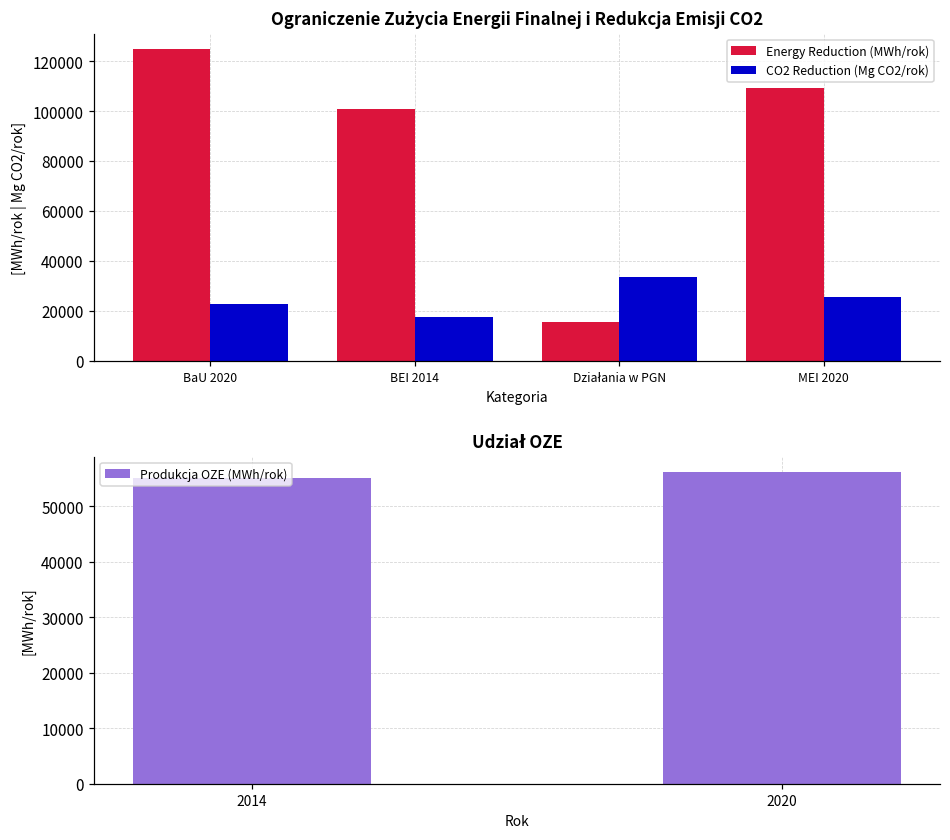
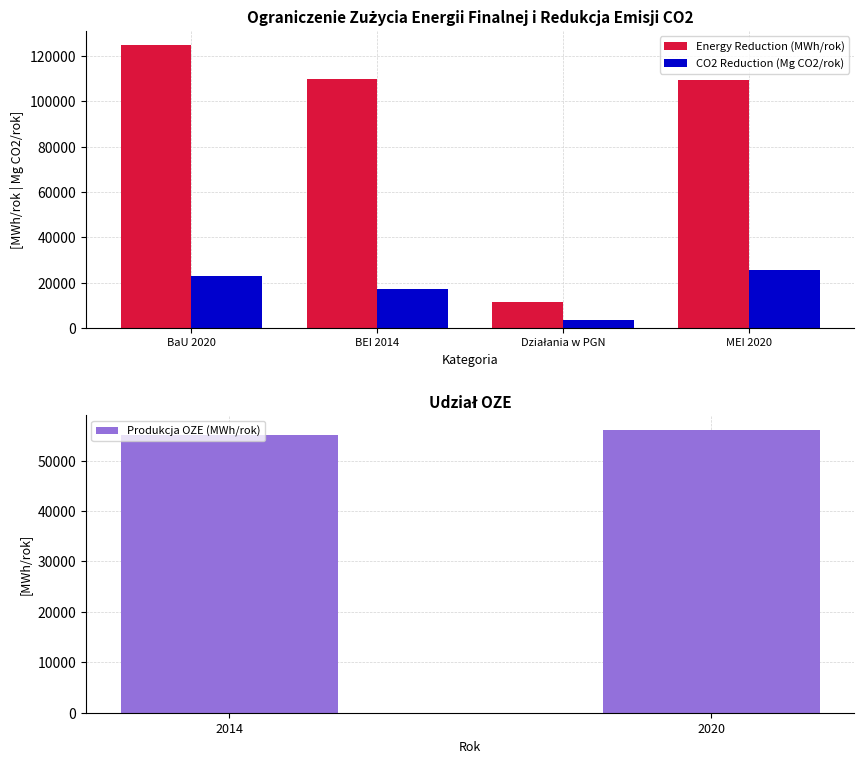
  {
    "Ograniczenie Zużycia Energii Finalnej i Redukcja Emisji CO2": {
      "Energy Reduction (MWh/rok)": {
        "BaU 2020": 125000,
-       "BEI 2014": 101000,
-       "Działania w PGN": 16000,
+       "BEI 2014": 110000,
+       "Działania w PGN": 12000,
        "MEI 2020": 109000
      },
      "CO2 Reduction (Mg CO2/rok)": {
        "BaU 2020": 23000,
        "BEI 2014": 17000,
-       "Działania w PGN": 34000,
+       "Działania w PGN": 4000,
        "MEI 2020": 26000
      }
    },
    "Udział OZE": {
      "2020": 56000
    }
  }
